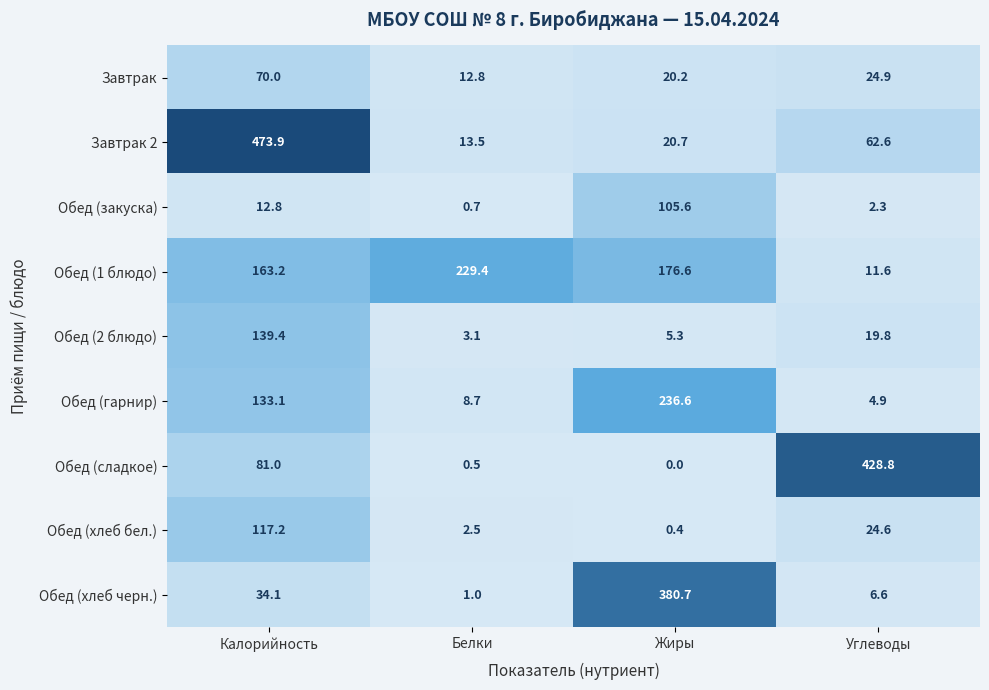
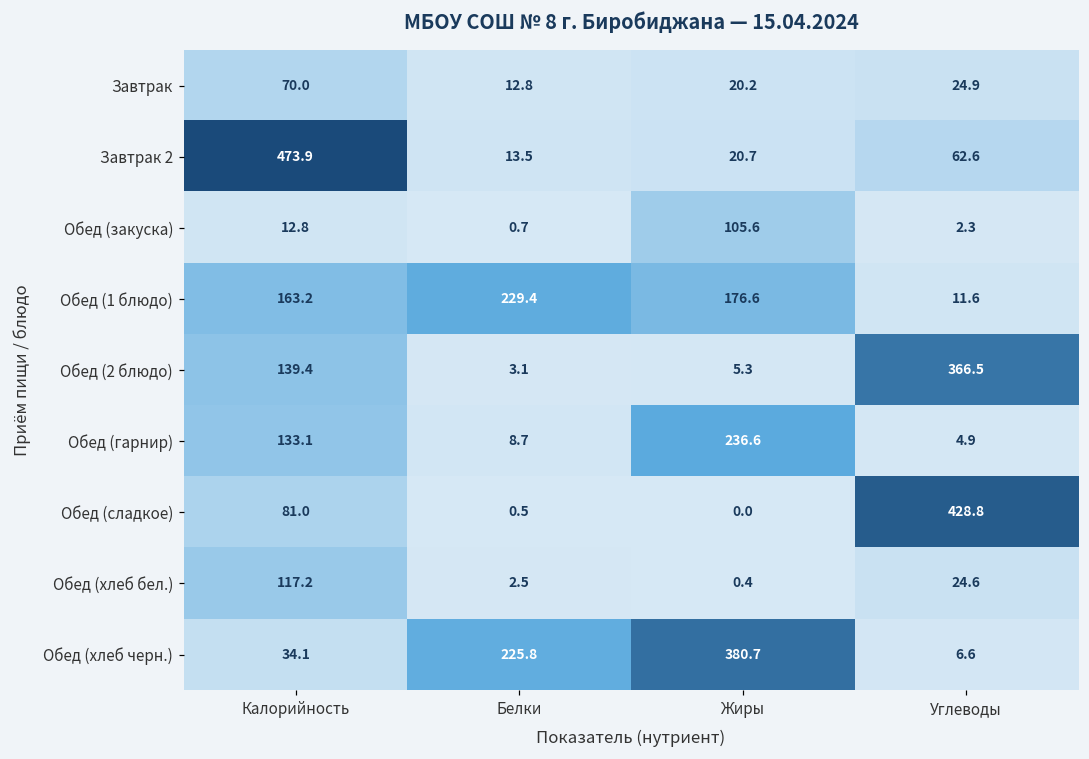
  {
    "Завтрак": {
      "Калорийность": 70.0,
      "Белки": 12.8,
      "Жиры": 20.2,
      "Углеводы": 24.9
    },
    "Завтрак 2": {
      "Калорийность": 473.9,
      "Белки": 13.5,
      "Жиры": 20.7,
      "Углеводы": 62.6
    },
    "Обед (закуска)": {
      "Калорийность": 12.8,
      "Белки": 0.7,
      "Жиры": 105.6,
      "Углеводы": 2.3
    },
    "Обед (1 блюдо)": {
      "Калорийность": 163.2,
      "Белки": 229.4,
      "Жиры": 176.6,
      "Углеводы": 11.6
    },
    "Обед (2 блюдо)": {
      "Калорийность": 139.4,
      "Белки": 3.1,
      "Жиры": 5.3,
-     "Углеводы": 19.8
+     "Углеводы": 366.5
    },
    "Обед (гарнир)": {
      "Калорийность": 133.1,
      "Белки": 8.7,
      "Жиры": 236.6,
      "Углеводы": 4.9
    },
    "Обед (сладкое)": {
      "Калорийность": 81.0,
      "Белки": 0.5,
      "Жиры": 0.0,
      "Углеводы": 428.8
    },
    "Обед (хлеб бел.)": {
      "Калорийность": 117.2,
      "Белки": 2.5,
      "Жиры": 0.4,
      "Углеводы": 24.6
    },
    "Обед (хлеб черн.)": {
      "Калорийность": 34.1,
-     "Белки": 1.0,
+     "Белки": 225.8,
      "Жиры": 380.7,
      "Углеводы": 6.6
    }
  }
